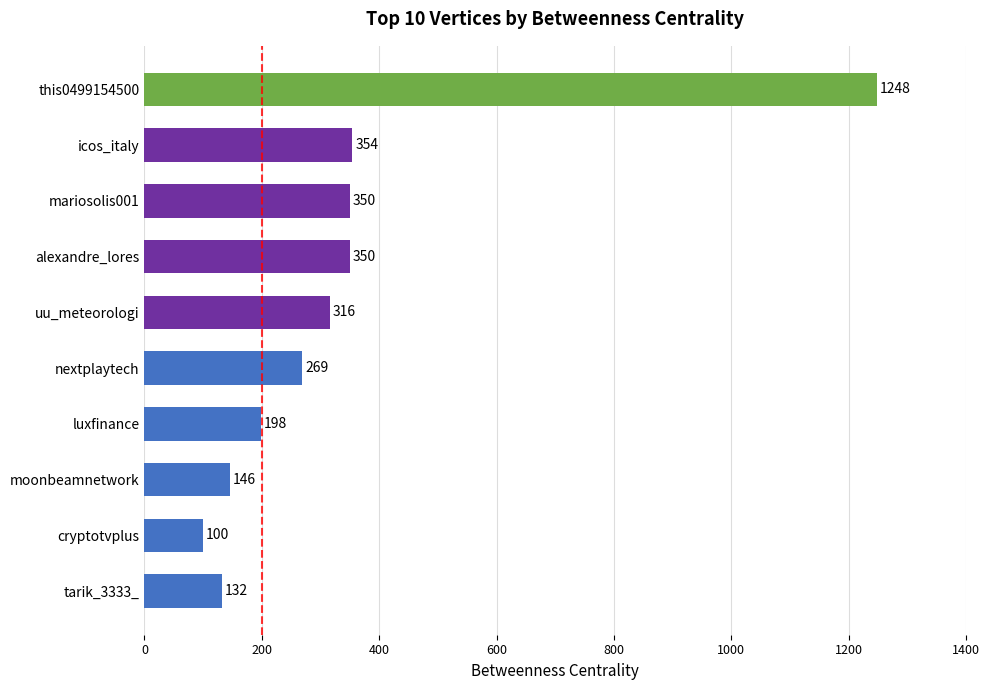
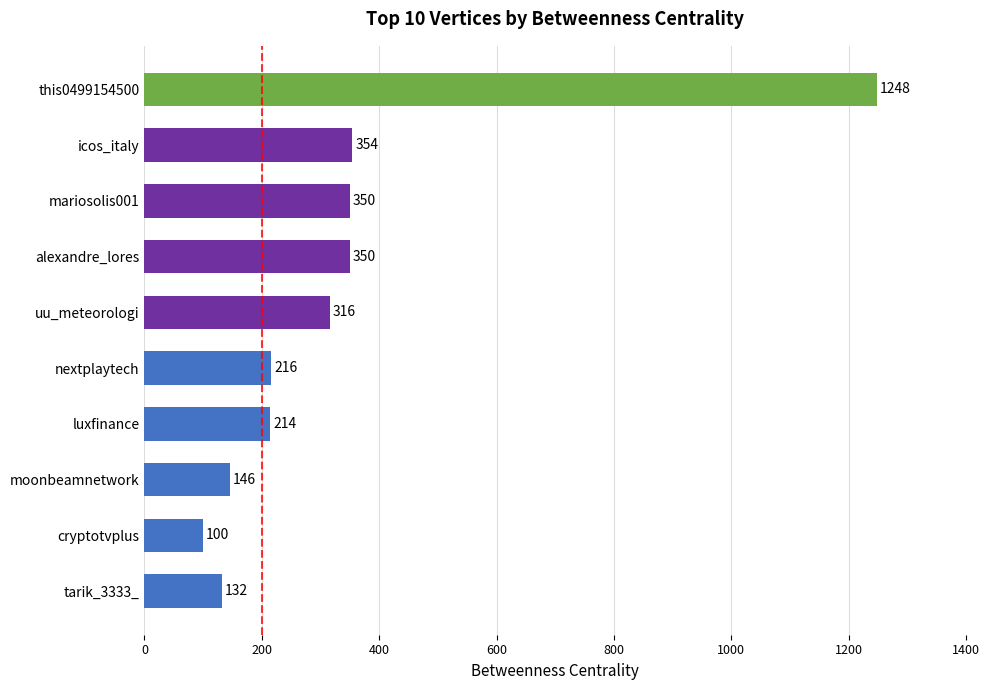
  {
    "this0499154500": 1248,
    "icos_italy": 354,
    "mariosolis001": 350,
    "alexandre_lores": 350,
    "uu_meteorologi": 316,
-   "nextplaytech": 269,
-   "luxfinance": 198,
+   "nextplaytech": 216,
+   "luxfinance": 214,
    "moonbeamnetwork": 146,
    "cryptotvplus": 100,
    "tarik_3333_": 132
  }
